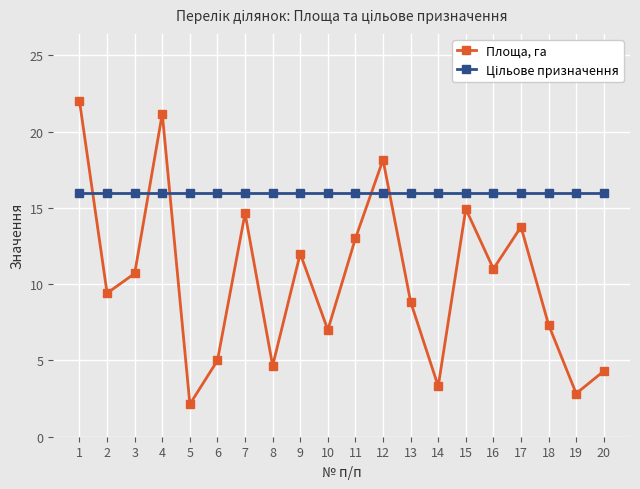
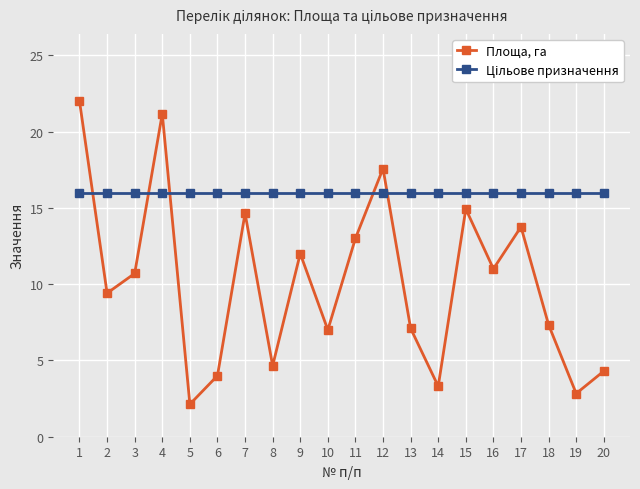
  {
    "Площа, га": {
      "1": 22.0,
      "2": 9.4,
      "3": 10.7,
      "4": 21.2,
      "5": 2.1,
-     "6": 5,
+     "6": 4,
      "7": 14.6,
      "8": 4.7,
      "9": 12.0,
      "10": 7.0,
      "11": 13.0,
-     "12": 18.2,
-     "13": 8.8,
+     "12": 17.6,
+     "13": 7.1,
      "14": 3.3,
      "15": 14.9,
      "16": 11.0,
      "17": 13.8,
      "18": 7.3,
      "19": 2.8,
      "20": 4.3
    },
    "Цільове призначення": {
      "1": 16.0,
      "2": 16.0,
      "3": 16.0,
      "4": 16.0,
      "5": 16.0,
      "6": 16.0,
      "7": 16.0,
      "8": 16.0,
      "9": 16.0,
      "10": 16.0,
      "11": 16.0,
      "12": 16.0,
      "13": 16.0,
      "14": 16.0,
      "15": 16.0,
      "16": 16.0,
      "17": 16.0,
      "18": 16.0,
      "19": 16.0,
      "20": 16.0
    }
  }
